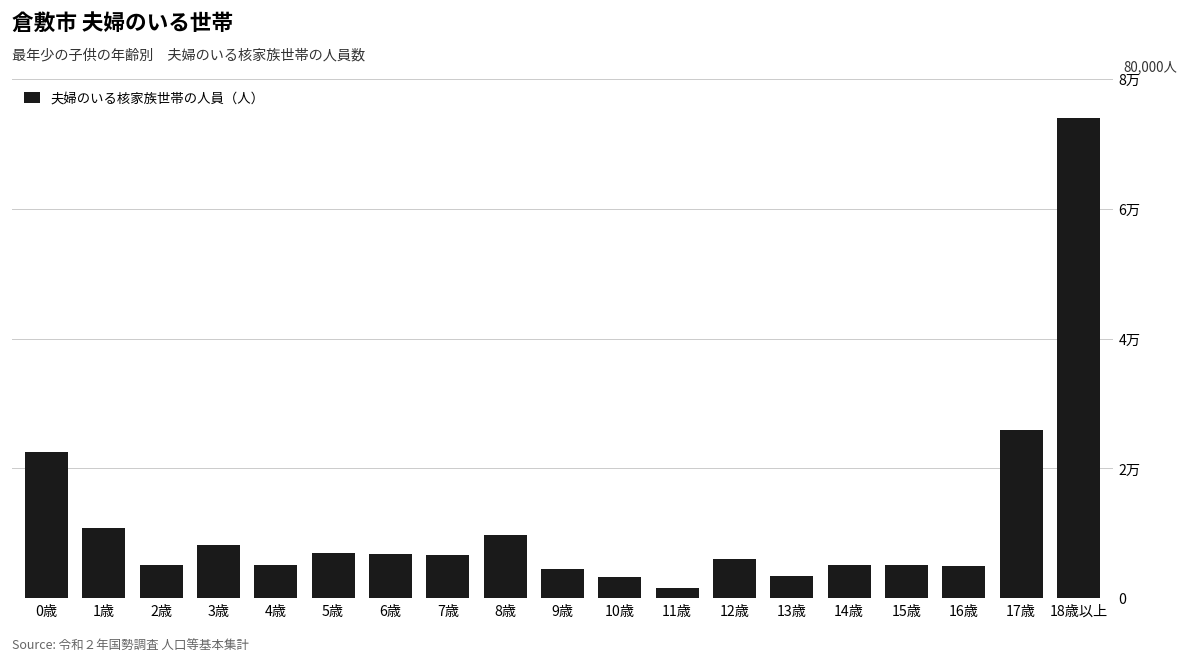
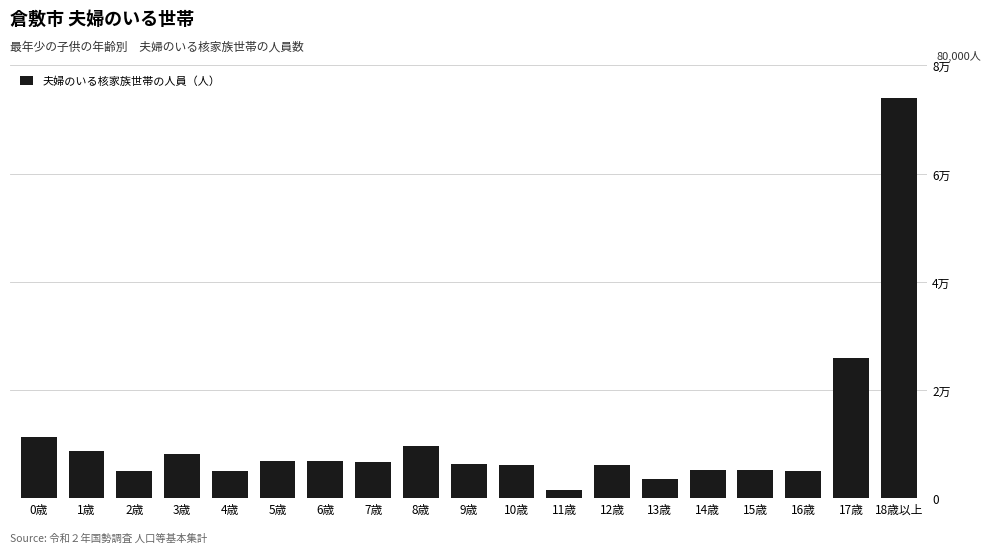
  {
-   "0歳": "2.2万",
-   "1歳": "1.1万",
+   "0歳": "1.1万",
+   "1歳": "0.9万",
    "2歳": "0.5万",
    "3歳": "0.8万",
    "4歳": "0.5万",
    "5歳": "0.7万",
    "6歳": "0.7万",
    "7歳": "0.7万",
    "8歳": "1.0万",
-   "9歳": "0.5万",
-   "10歳": "0.3万",
+   "9歳": "0.6万",
+   "10歳": "0.6万",
    "11歳": "0.2万",
    "12歳": "0.6万",
    "13歳": "0.3万",
    "14歳": "0.5万",
    "15歳": "0.5万",
    "16歳": "0.5万",
    "17歳": "2.6万",
    "18歳以上": "7.4万"
  }
